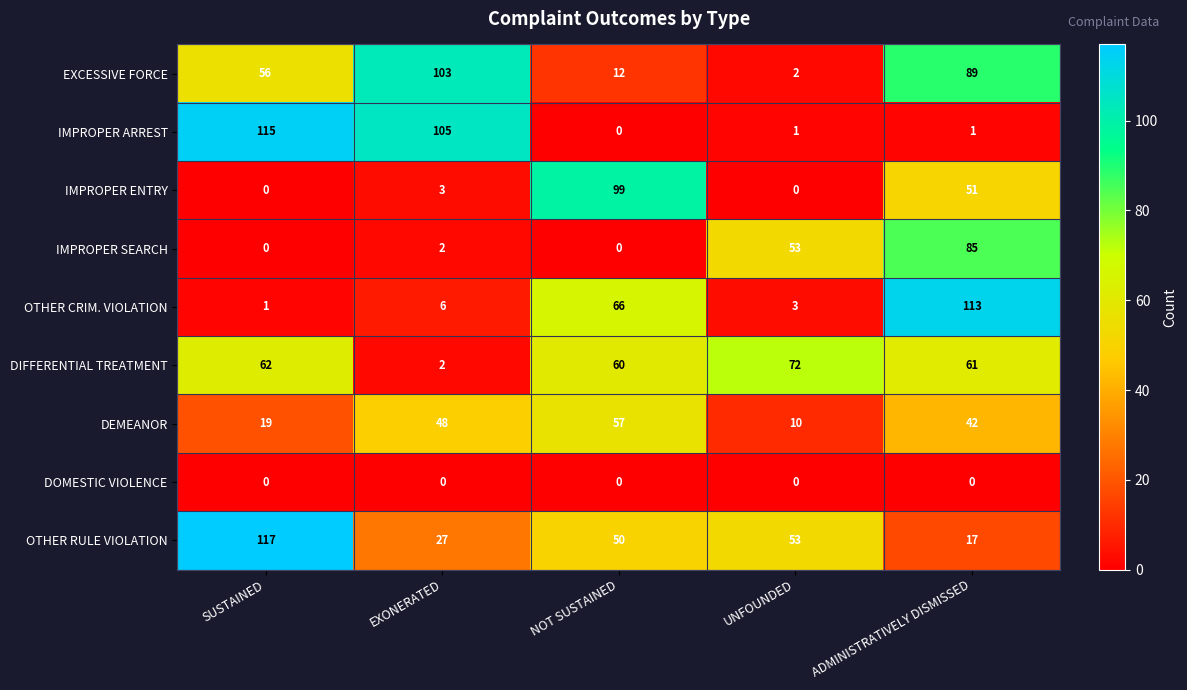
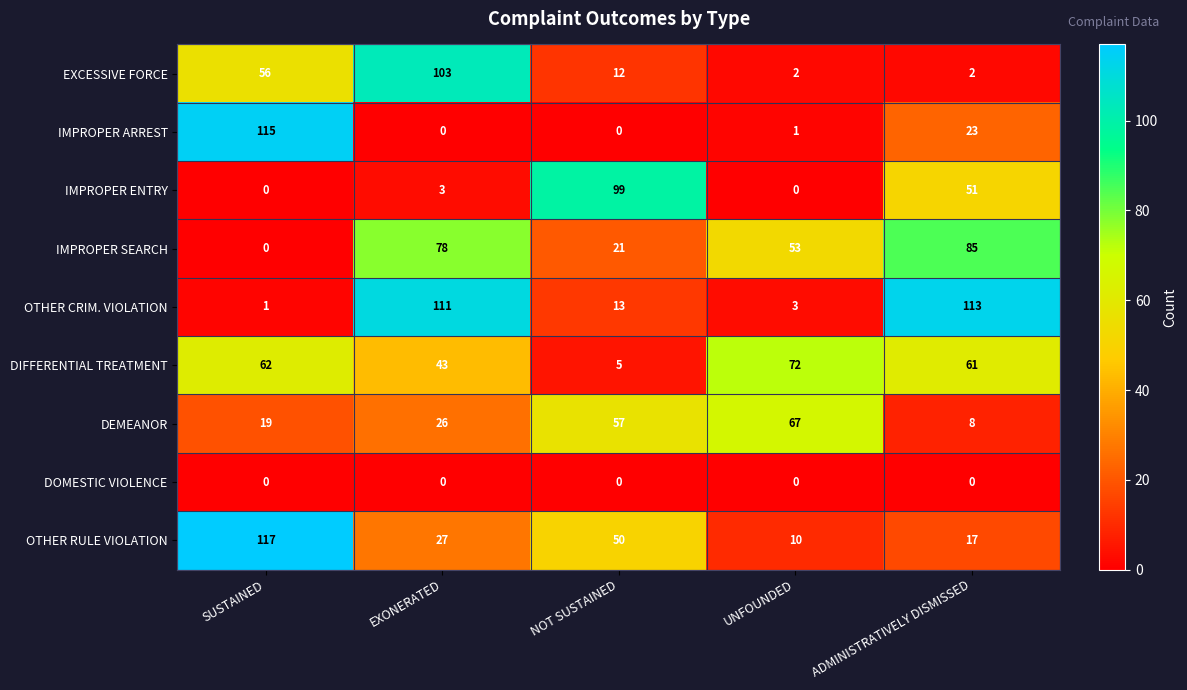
  {
    "EXCESSIVE FORCE": {
      "SUSTAINED": 56,
      "EXONERATED": 103,
      "NOT SUSTAINED": 12,
      "UNFOUNDED": 2,
-     "ADMINISTRATIVELY DISMISSED": 89
+     "ADMINISTRATIVELY DISMISSED": 2
    },
    "IMPROPER ARREST": {
      "SUSTAINED": 115,
-     "EXONERATED": 105,
+     "EXONERATED": 0,
      "NOT SUSTAINED": 0,
      "UNFOUNDED": 1,
-     "ADMINISTRATIVELY DISMISSED": 1
+     "ADMINISTRATIVELY DISMISSED": 23
    },
    "IMPROPER ENTRY": {
      "SUSTAINED": 0,
      "EXONERATED": 3,
      "NOT SUSTAINED": 99,
      "UNFOUNDED": 0,
      "ADMINISTRATIVELY DISMISSED": 51
    },
    "IMPROPER SEARCH": {
      "SUSTAINED": 0,
-     "EXONERATED": 2,
-     "NOT SUSTAINED": 0,
+     "EXONERATED": 78,
+     "NOT SUSTAINED": 21,
      "UNFOUNDED": 53,
      "ADMINISTRATIVELY DISMISSED": 85
    },
    "OTHER CRIM. VIOLATION": {
      "SUSTAINED": 1,
-     "EXONERATED": 6,
-     "NOT SUSTAINED": 66,
+     "EXONERATED": 111,
+     "NOT SUSTAINED": 13,
      "UNFOUNDED": 3,
      "ADMINISTRATIVELY DISMISSED": 113
    },
    "DIFFERENTIAL TREATMENT": {
      "SUSTAINED": 62,
-     "EXONERATED": 2,
-     "NOT SUSTAINED": 60,
+     "EXONERATED": 43,
+     "NOT SUSTAINED": 5,
      "UNFOUNDED": 72,
      "ADMINISTRATIVELY DISMISSED": 61
    },
    "DEMEANOR": {
      "SUSTAINED": 19,
-     "EXONERATED": 48,
+     "EXONERATED": 26,
      "NOT SUSTAINED": 57,
-     "UNFOUNDED": 10,
-     "ADMINISTRATIVELY DISMISSED": 42
+     "UNFOUNDED": 67,
+     "ADMINISTRATIVELY DISMISSED": 8
    },
    "DOMESTIC VIOLENCE": {
      "SUSTAINED": 0,
      "EXONERATED": 0,
      "NOT SUSTAINED": 0,
      "UNFOUNDED": 0,
      "ADMINISTRATIVELY DISMISSED": 0
    },
    "OTHER RULE VIOLATION": {
      "SUSTAINED": 117,
      "EXONERATED": 27,
      "NOT SUSTAINED": 50,
-     "UNFOUNDED": 53,
+     "UNFOUNDED": 10,
      "ADMINISTRATIVELY DISMISSED": 17
    }
  }
